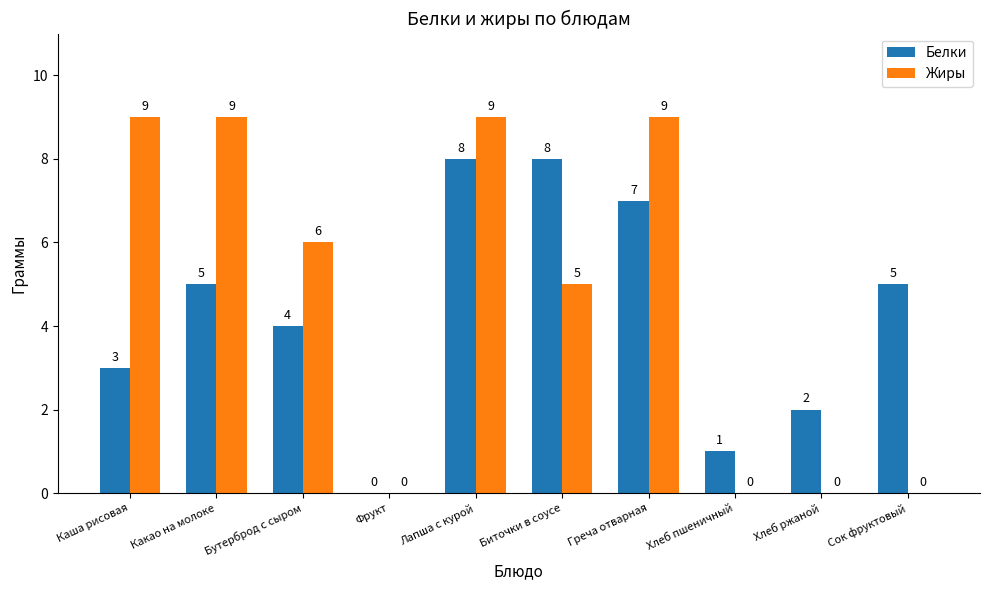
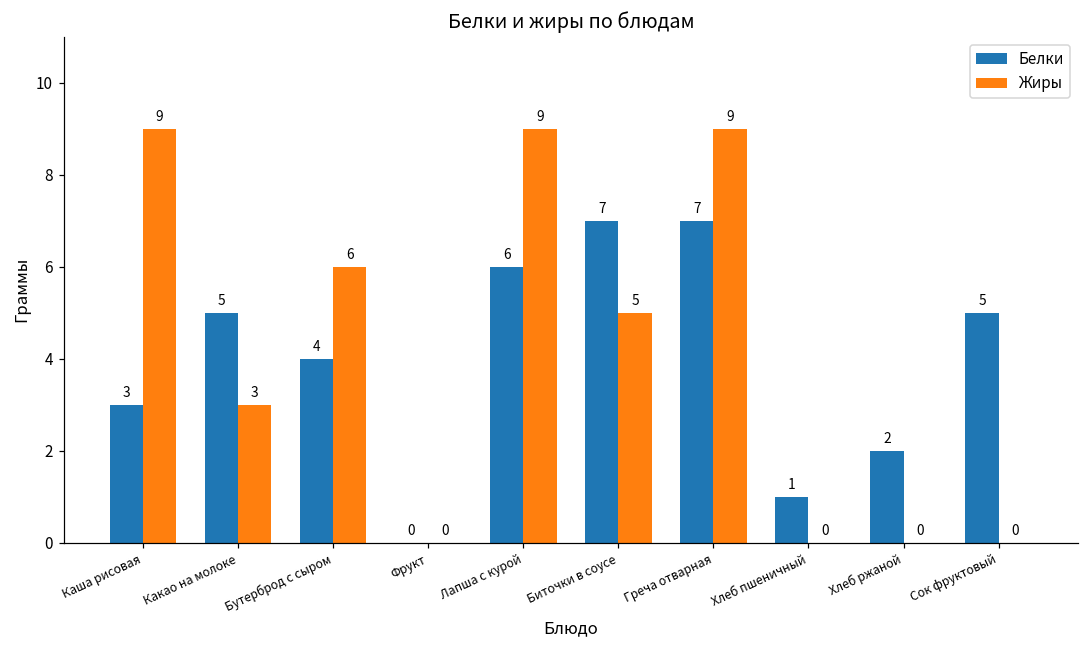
  {
    "Белки": {
      "Каша рисовая": 3,
      "Какао на молоке": 5,
      "Бутерброд с сыром": 4,
      "Фрукт": 0,
-     "Лапша с курой": 8,
-     "Биточки в соусе": 8,
+     "Лапша с курой": 6,
+     "Биточки в соусе": 7,
      "Греча отварная": 7,
      "Хлеб пшеничный": 1,
      "Хлеб ржаной": 2,
      "Сок фруктовый": 5
    },
    "Жиры": {
      "Каша рисовая": 9,
-     "Какао на молоке": 9,
+     "Какао на молоке": 3,
      "Бутерброд с сыром": 6,
      "Фрукт": 0,
      "Лапша с курой": 9,
      "Биточки в соусе": 5,
      "Греча отварная": 9,
      "Хлеб пшеничный": 0,
      "Хлеб ржаной": 0,
      "Сок фруктовый": 0
    }
  }
